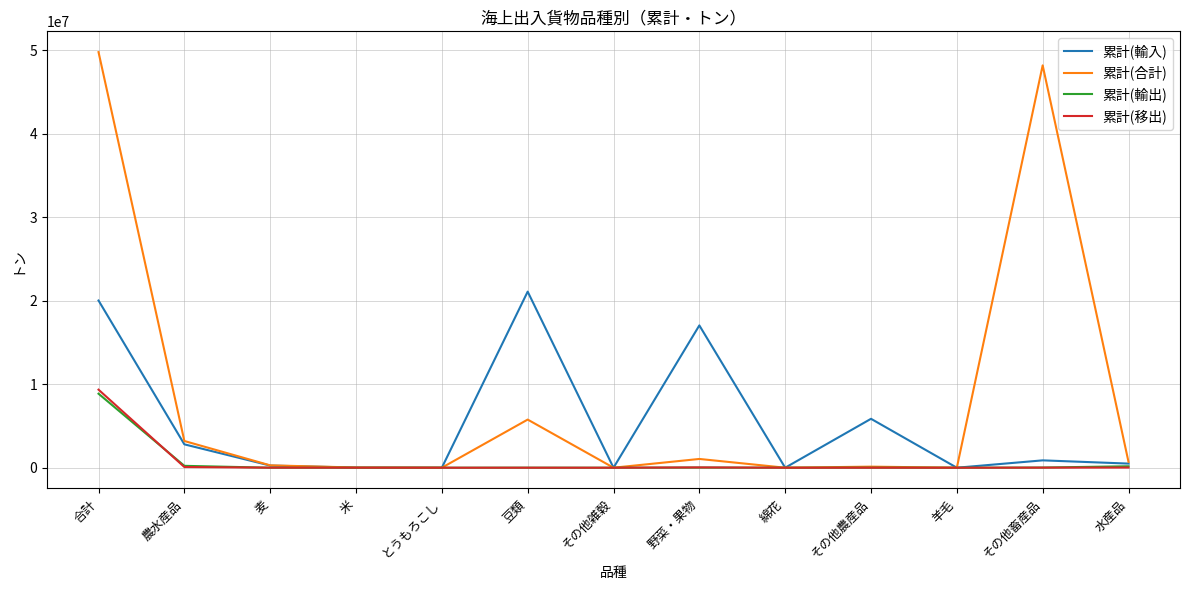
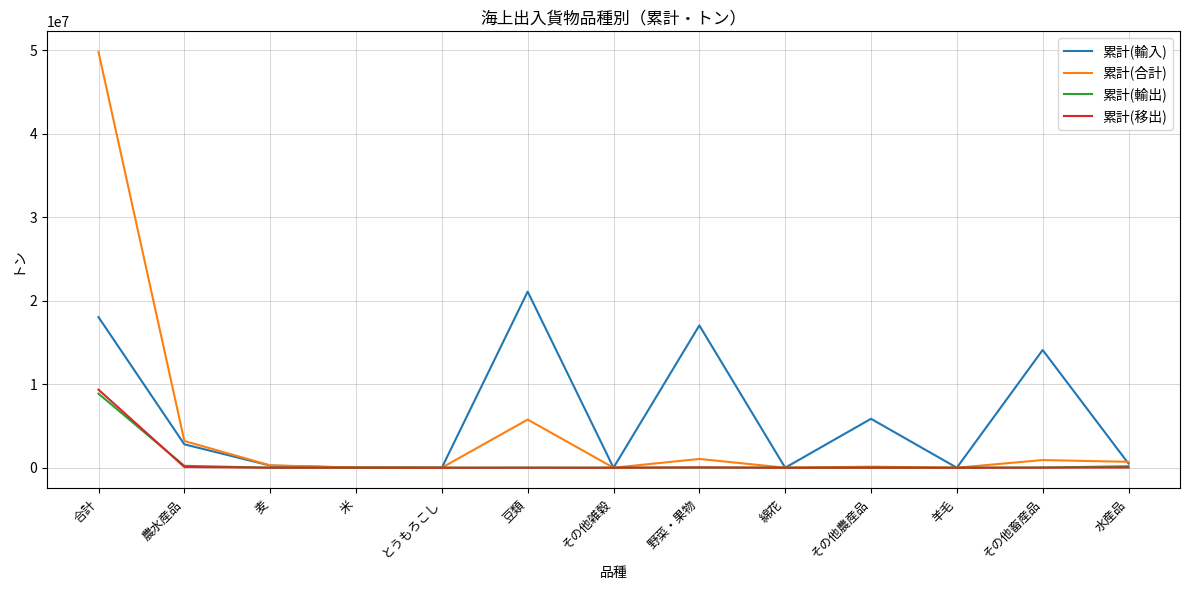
  {
    "累計(輸入)": {
-     "合計": 20000000,
+     "合計": 18000000,
      "農水産品": 3000000,
      "豆類": 21000000,
      "野菜・果物": 17000000,
      "その他農産品": 6000000,
-     "その他畜産品": 1000000
+     "その他畜産品": 14000000
    },
    "累計(合計)": {
      "合計": 50000000,
      "農水産品": 3000000,
      "豆類": 6000000,
      "野菜・果物": 1000000,
-     "その他畜産品": 48000000
+     "その他畜産品": 1000000
    },
    "累計(輸出)": {
      "合計": 9000000
    },
    "累計(移出)": {
      "合計": 9000000
    }
  }
